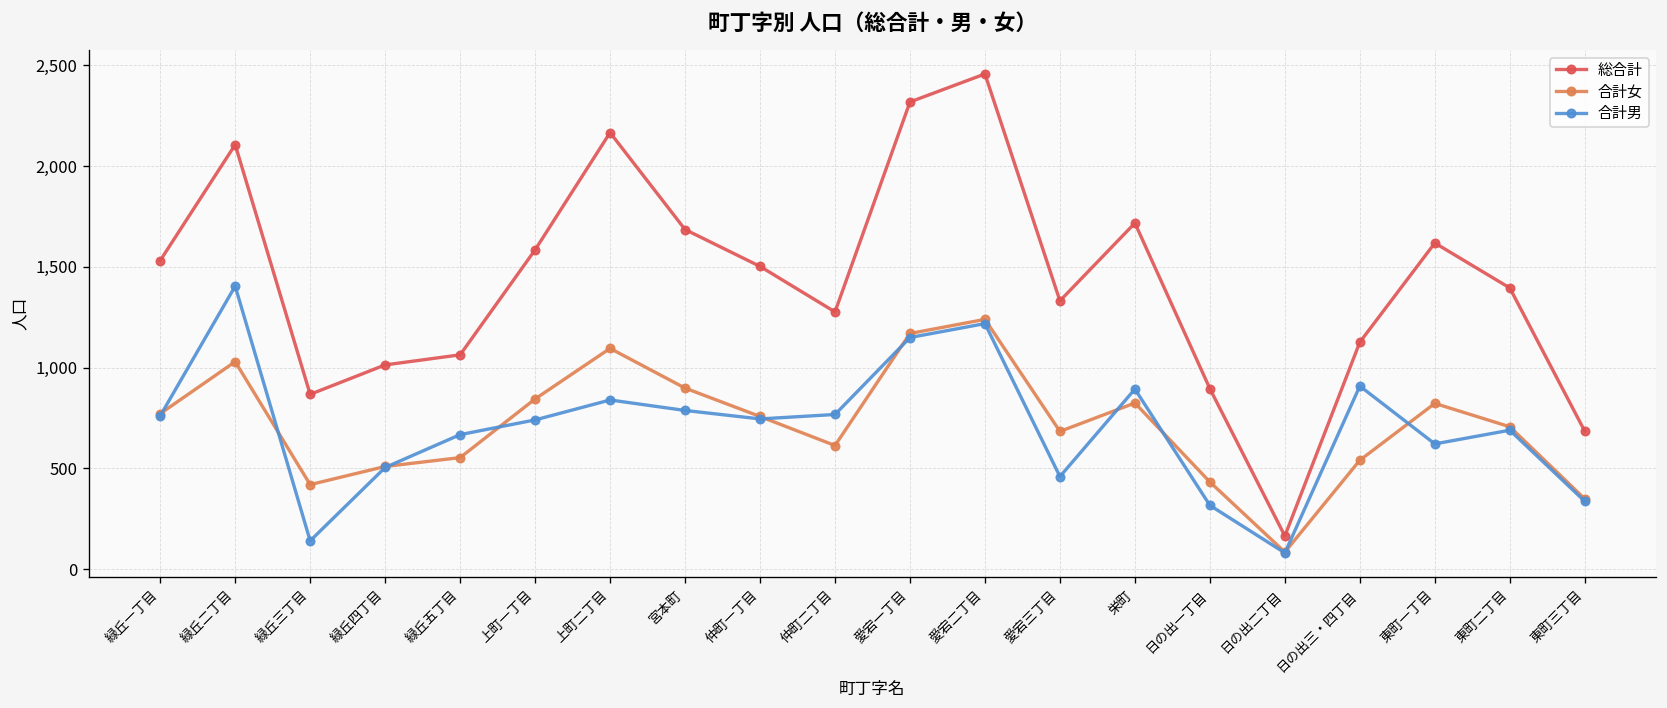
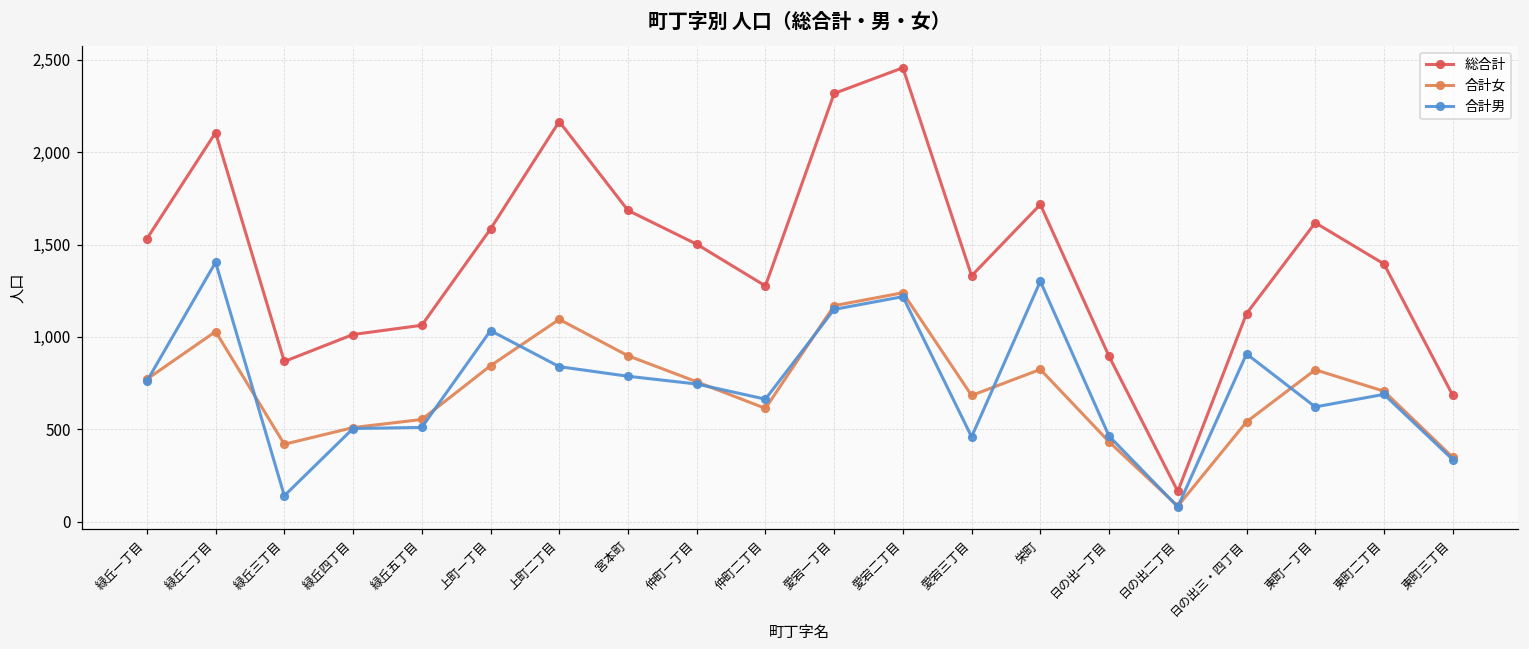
  {
    "合計男": {
      "緑丘二丁目": "1,400",
      "緑丘三丁目": "140",
-     "緑丘五丁目": "670",
-     "上町一丁目": "740",
+     "緑丘五丁目": "510",
+     "上町一丁目": "1,030",
      "上町二丁目": "840",
      "宮本町": "790",
-     "仲町二丁目": "770",
+     "仲町二丁目": "660",
      "愛宕一丁目": "1,150",
      "愛宕二丁目": "1,220",
      "愛宕三丁目": "460",
-     "栄町": "890",
-     "日の出一丁目": "320",
+     "栄町": "1,300",
+     "日の出一丁目": "460",
      "日の出三・四丁目": "910",
      "東町一丁目": "620",
      "東町二丁目": "690"
    }
  }
